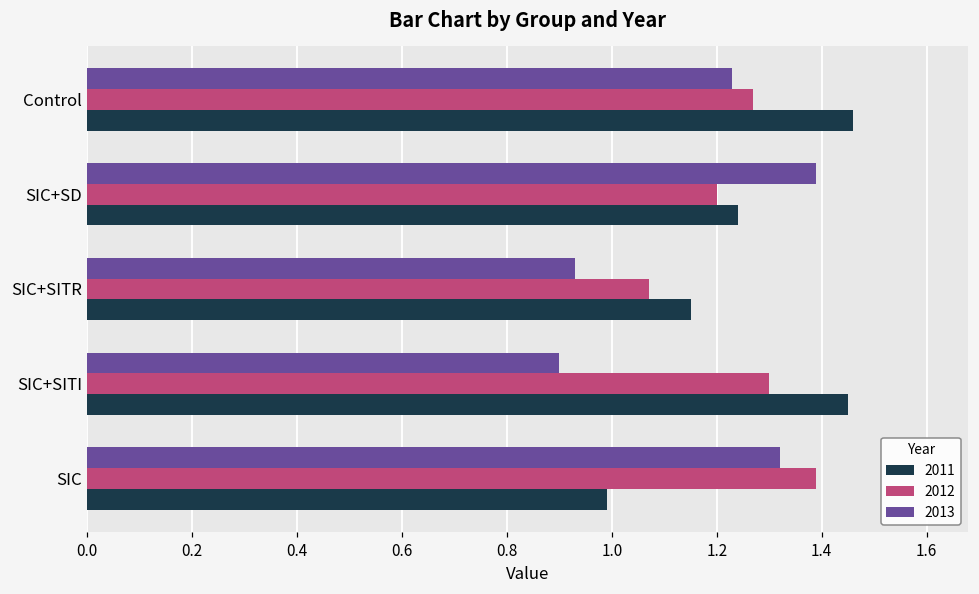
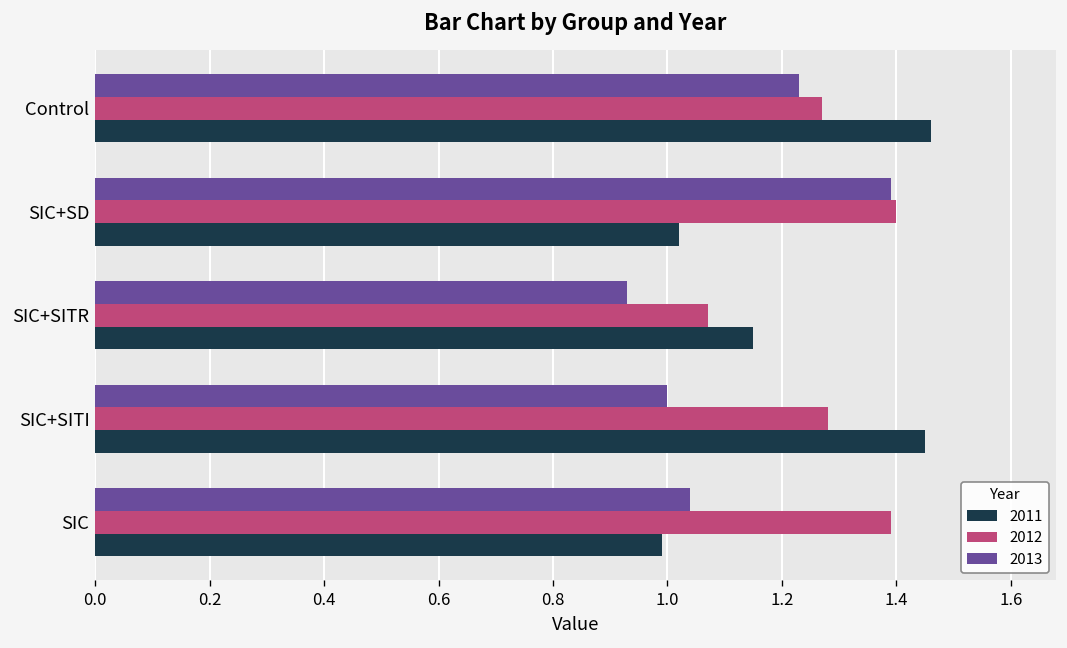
  {
    "2011": {
      "Control": 1.46,
-     "SIC+SD": 1.24,
+     "SIC+SD": 1.02,
      "SIC+SITR": 1.15,
      "SIC+SITI": 1.45,
      "SIC": 0.99
    },
    "2012": {
      "Control": 1.27,
-     "SIC+SD": 1.2,
+     "SIC+SD": 1.4,
      "SIC+SITR": 1.07,
-     "SIC+SITI": 1.30,
+     "SIC+SITI": 1.28,
      "SIC": 1.39
    },
    "2013": {
      "Control": 1.23,
      "SIC+SD": 1.39,
      "SIC+SITR": 0.93,
-     "SIC+SITI": 0.9,
-     "SIC": 1.32
+     "SIC+SITI": 1.0,
+     "SIC": 1.04
    }
  }
